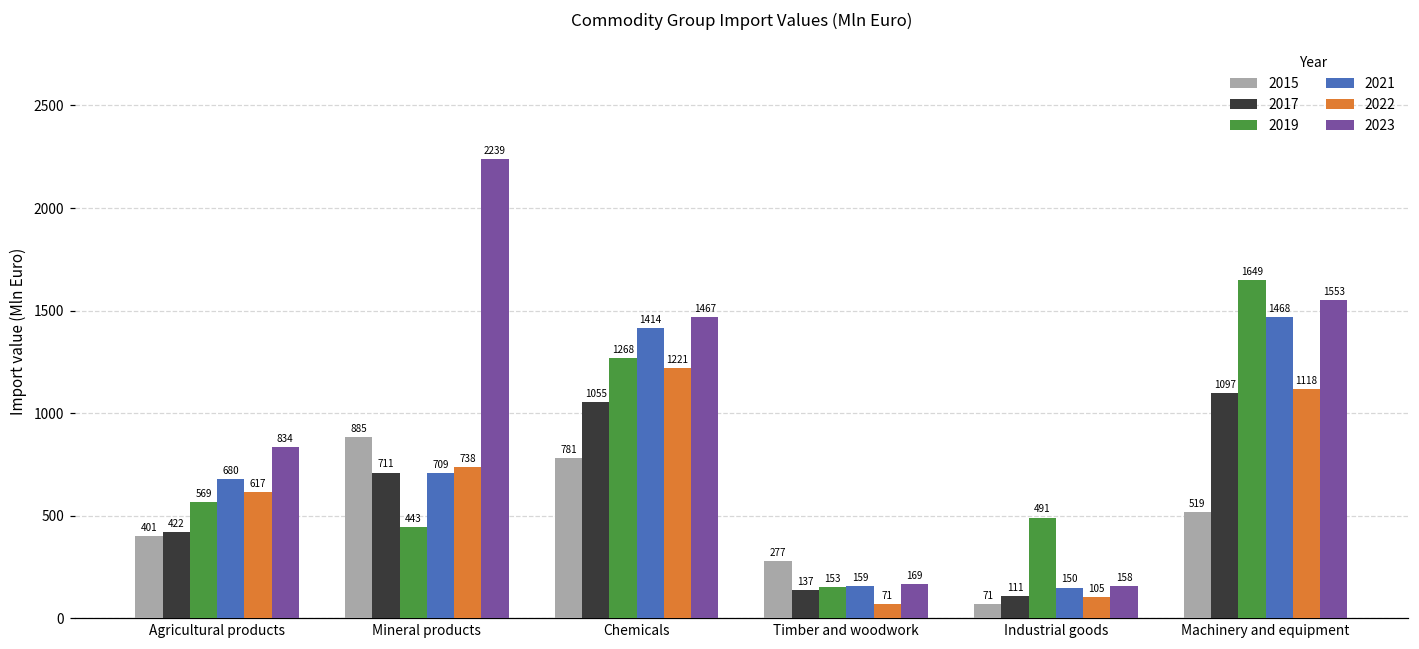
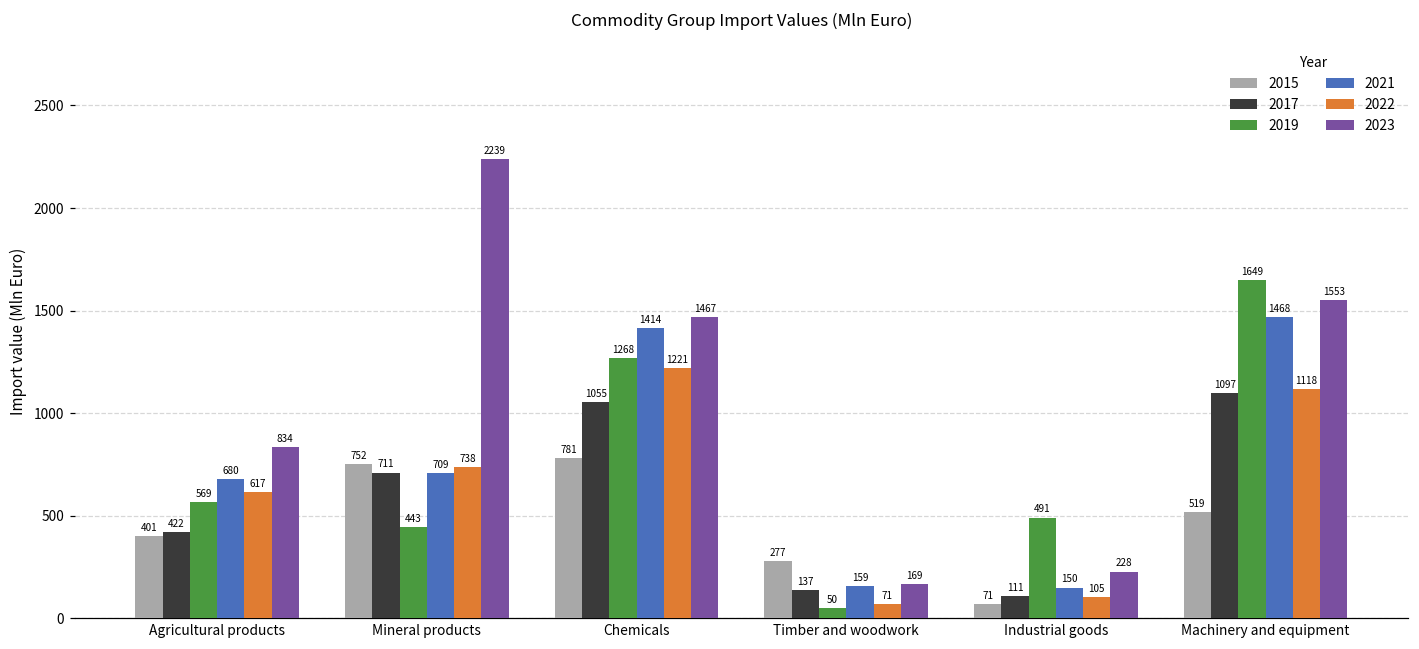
  {
    "2015": {
      "Agricultural products": 401,
-     "Mineral products": 885,
+     "Mineral products": 752,
      "Chemicals": 781,
      "Timber and woodwork": 277,
      "Industrial goods": 71,
      "Machinery and equipment": 519
    },
    "2017": {
      "Agricultural products": 422,
      "Mineral products": 711,
      "Chemicals": 1055,
      "Timber and woodwork": 137,
      "Industrial goods": 111,
      "Machinery and equipment": 1097
    },
    "2019": {
      "Agricultural products": 569,
      "Mineral products": 443,
      "Chemicals": 1268,
-     "Timber and woodwork": 153,
+     "Timber and woodwork": 50,
      "Industrial goods": 491,
      "Machinery and equipment": 1649
    },
    "2021": {
      "Agricultural products": 680,
      "Mineral products": 709,
      "Chemicals": 1414,
      "Timber and woodwork": 159,
      "Industrial goods": 150,
      "Machinery and equipment": 1468
    },
    "2022": {
      "Agricultural products": 617,
      "Mineral products": 738,
      "Chemicals": 1221,
      "Timber and woodwork": 71,
      "Industrial goods": 105,
      "Machinery and equipment": 1118
    },
    "2023": {
      "Agricultural products": 834,
      "Mineral products": 2239,
      "Chemicals": 1467,
      "Timber and woodwork": 169,
-     "Industrial goods": 158,
+     "Industrial goods": 228,
      "Machinery and equipment": 1553
    }
  }
